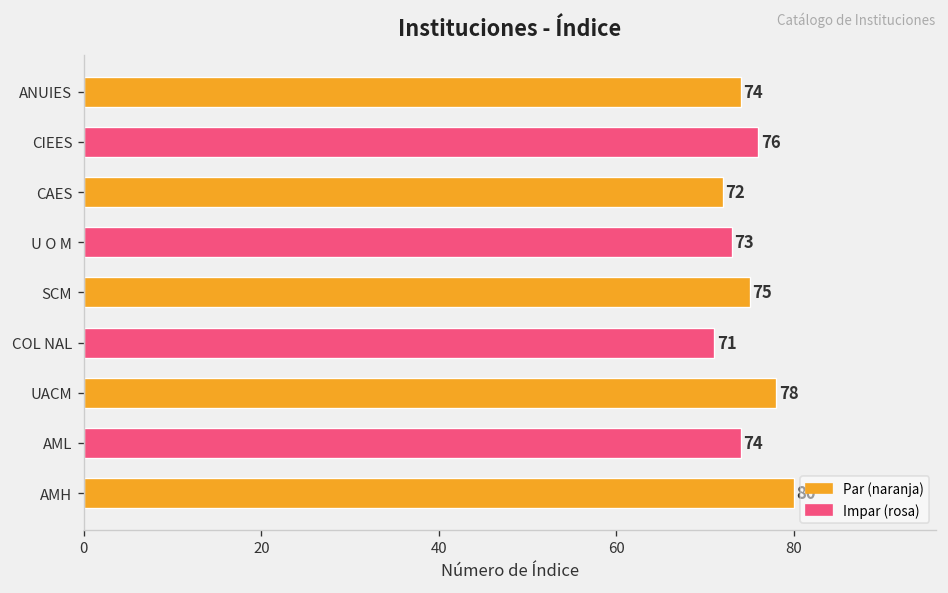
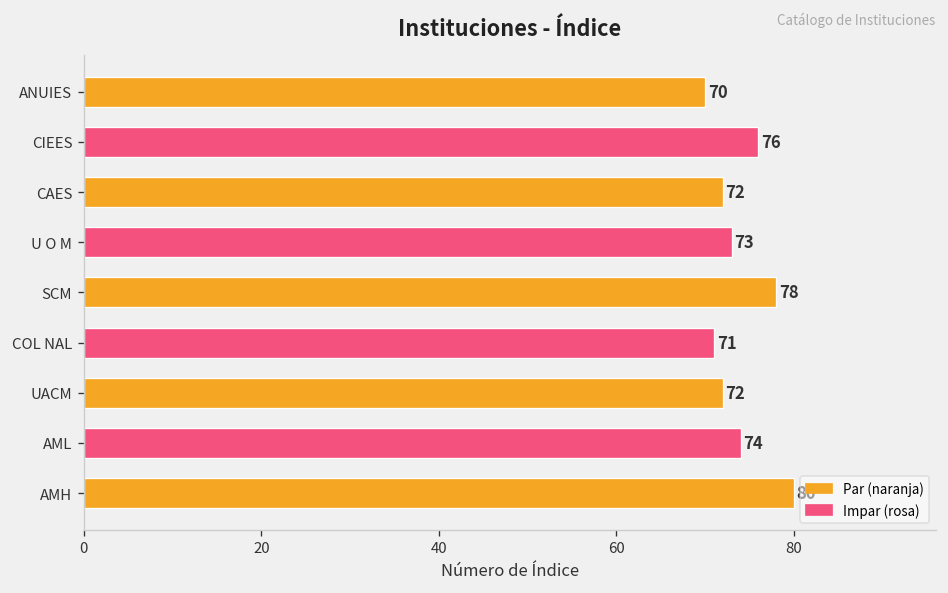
  {
-   "ANUIES": 74,
+   "ANUIES": 70,
    "CIEES": 76,
    "CAES": 72,
    "U O M": 73,
-   "SCM": 75,
+   "SCM": 78,
    "COL NAL": 71,
-   "UACM": 78,
+   "UACM": 72,
    "AML": 74
  }
